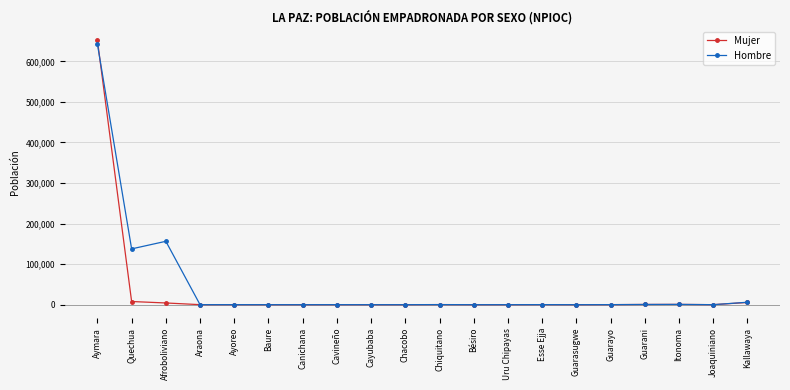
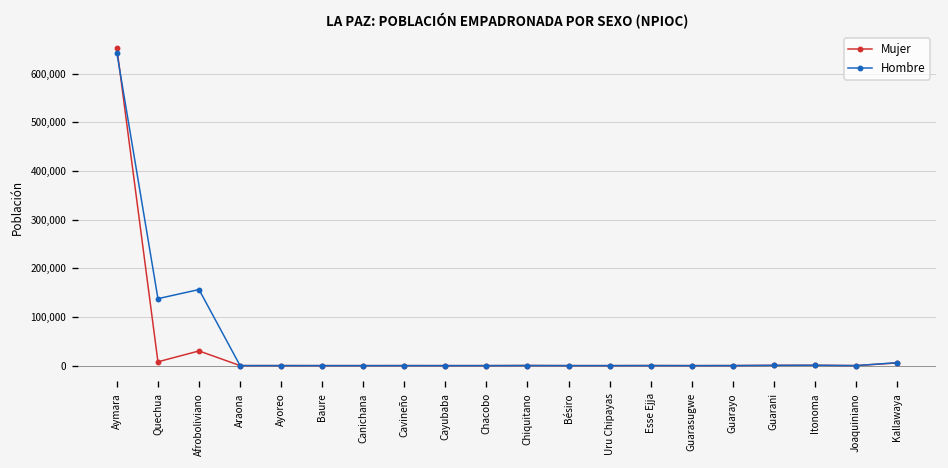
  {
    "Mujer": {
      "Aymara": "650,000",
      "Quechua": "10,000",
-     "Afroboliviano": "0"
+     "Afroboliviano": "30,000"
    },
    "Hombre": {
      "Aymara": "640,000",
      "Quechua": "140,000",
      "Afroboliviano": "160,000"
    }
  }
